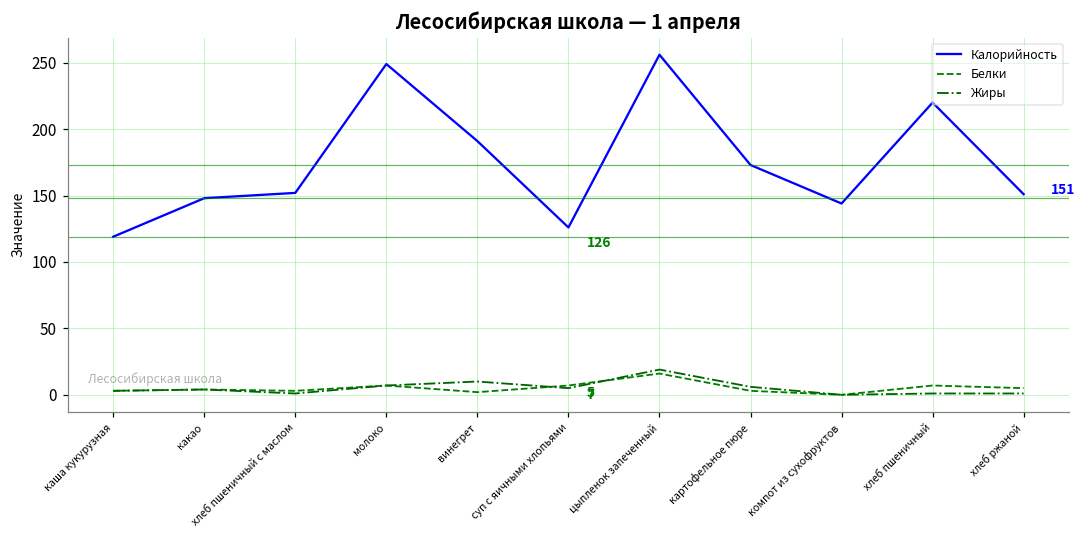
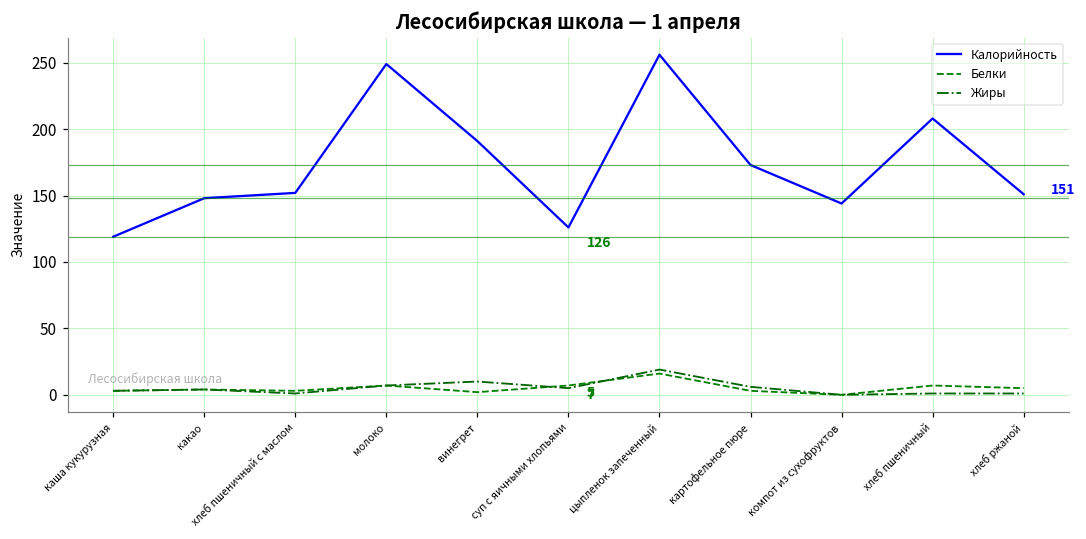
  {
    "Калорийность": {
      "каша кукурузная": 119,
      "какао": 148,
      "хлеб пшеничный с маслом": 152,
      "молоко": 249,
      "винегрет": 191,
      "цыпленок запеченный": 256,
      "картофельное пюре": 173,
      "компот из сухофруктов": 144,
-     "хлеб пшеничный": 220
+     "хлеб пшеничный": 208
    }
  }
